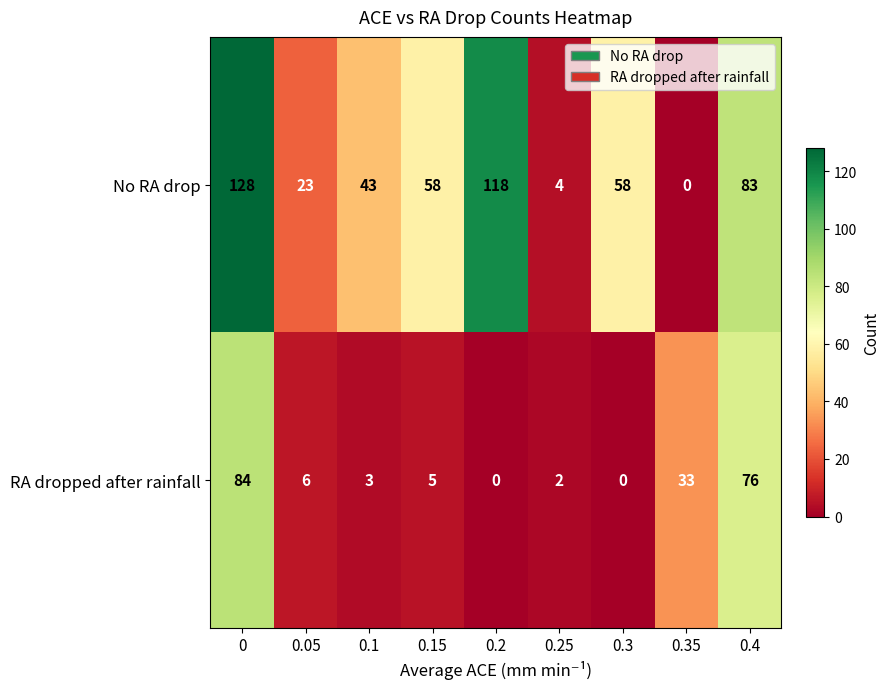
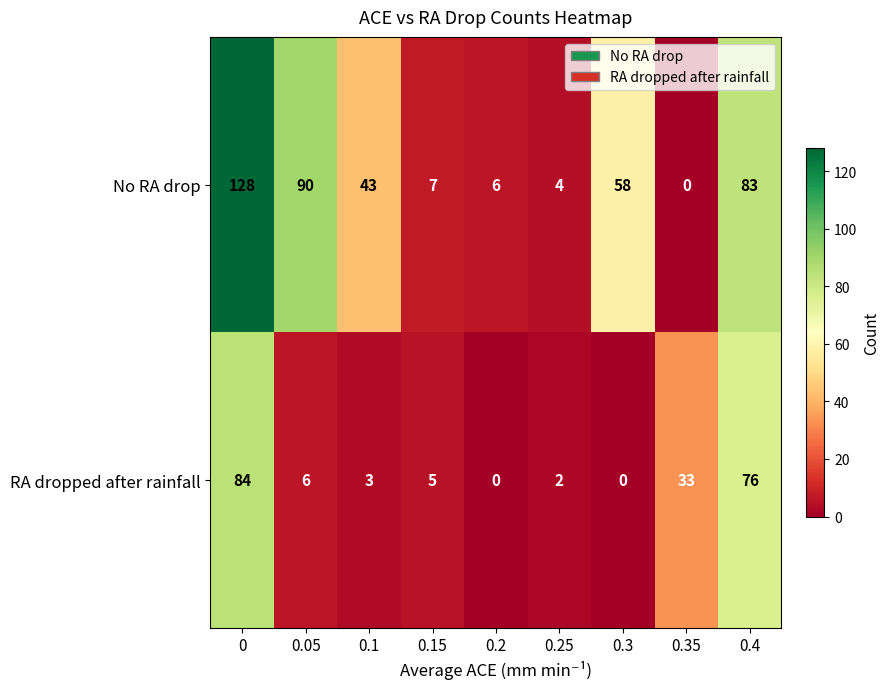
  {
    "No RA drop": {
      "0": 128,
-     "0.05": 23,
+     "0.05": 90,
      "0.1": 43,
-     "0.15": 58,
-     "0.2": 118,
+     "0.15": 7,
+     "0.2": 6,
      "0.25": 4,
      "0.3": 58,
      "0.35": 0,
      "0.4": 83
    },
    "RA dropped after rainfall": {
      "0": 84,
      "0.05": 6,
      "0.1": 3,
      "0.15": 5,
      "0.2": 0,
      "0.25": 2,
      "0.3": 0,
      "0.35": 33,
      "0.4": 76
    }
  }
